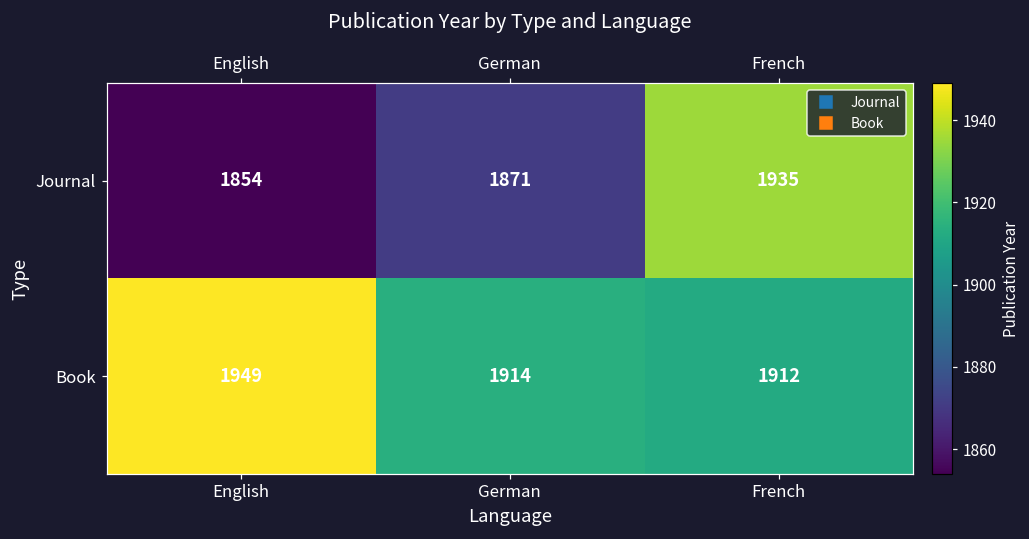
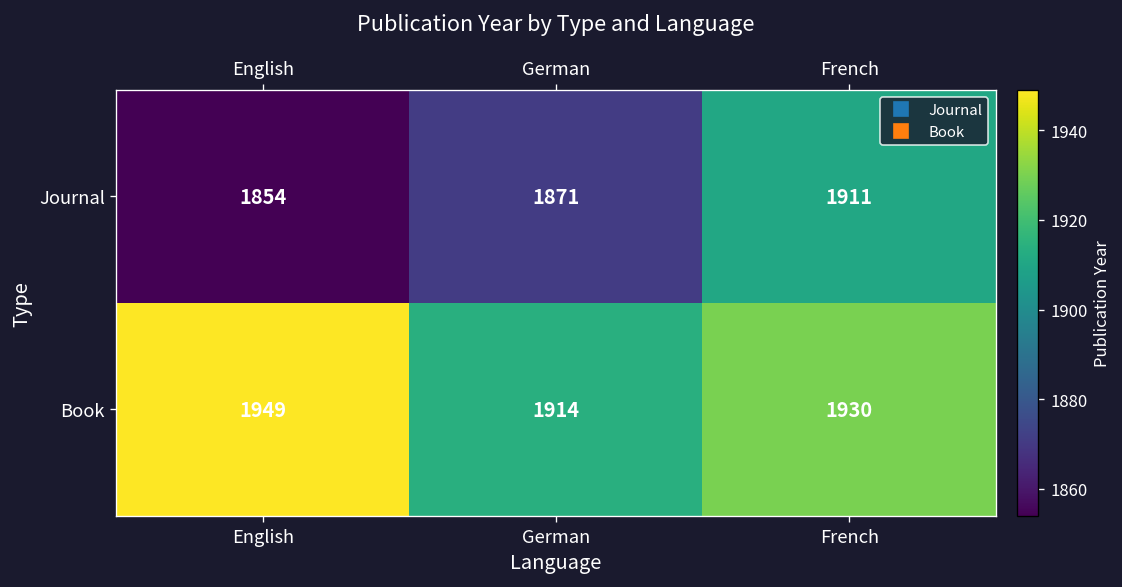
  {
    "Journal": {
      "English": 1854,
      "German": 1871,
-     "French": 1935
+     "French": 1911
    },
    "Book": {
      "English": 1949,
      "German": 1914,
-     "French": 1912
+     "French": 1930
    }
  }
